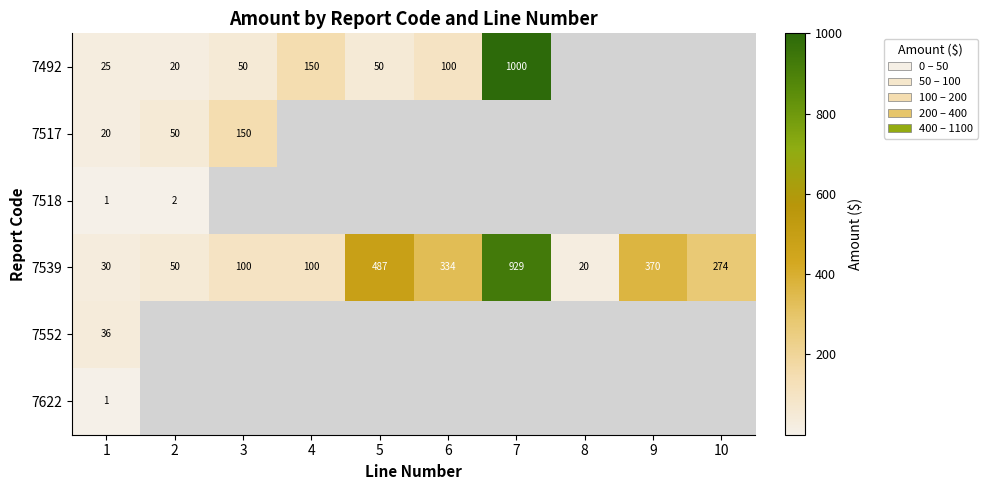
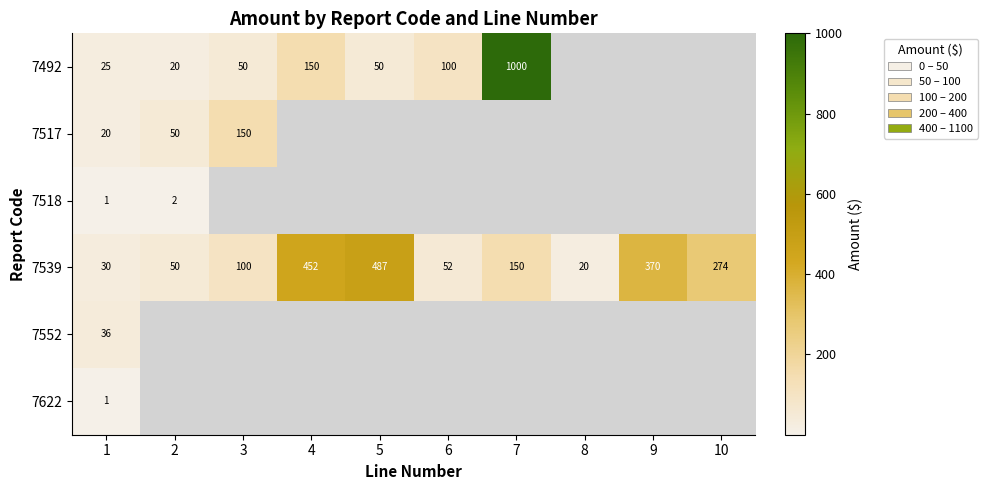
  {
    "7492": {
      "1": 25,
      "2": 20,
      "3": 50,
      "4": 150,
      "5": 50,
      "6": 100,
      "7": 1000
    },
    "7517": {
      "1": 20,
      "2": 50,
      "3": 150
    },
    "7518": {
      "1": 1,
      "2": 2
    },
    "7539": {
      "1": 30,
      "2": 50,
      "3": 100,
-     "4": 100,
+     "4": 452,
      "5": 487,
-     "6": 334,
-     "7": 929,
+     "6": 52,
+     "7": 150,
      "8": 20,
      "9": 370,
      "10": 274
    },
    "7552": {
      "1": 36
    },
    "7622": {
      "1": 1
    }
  }
